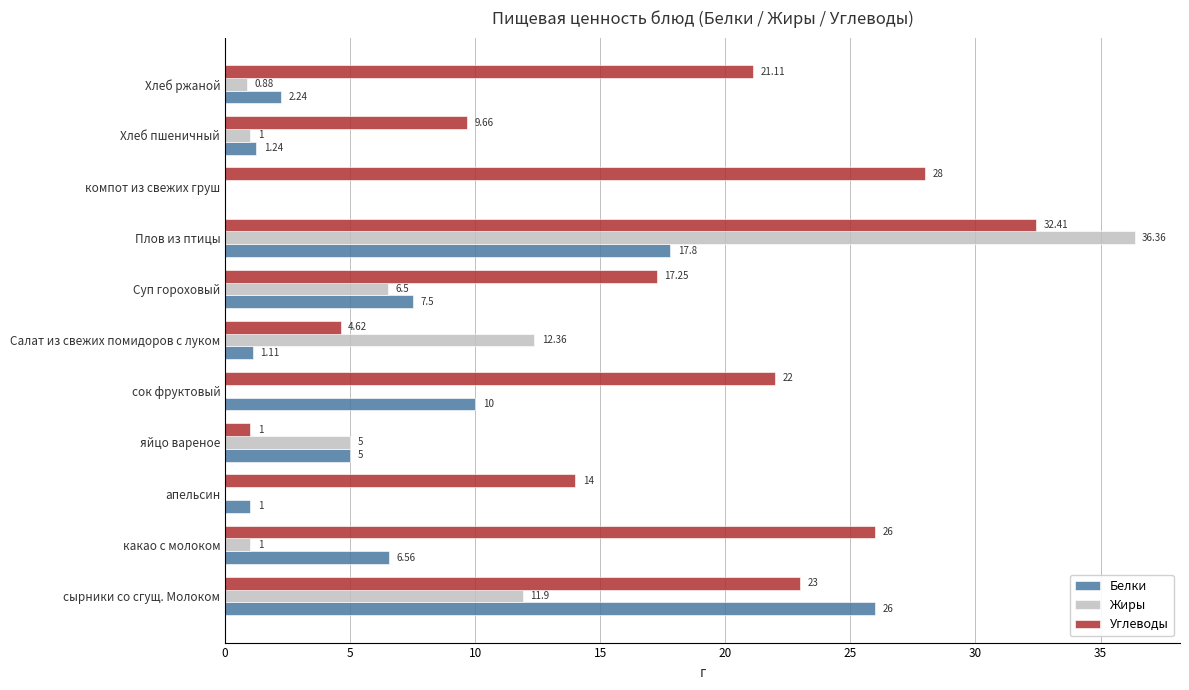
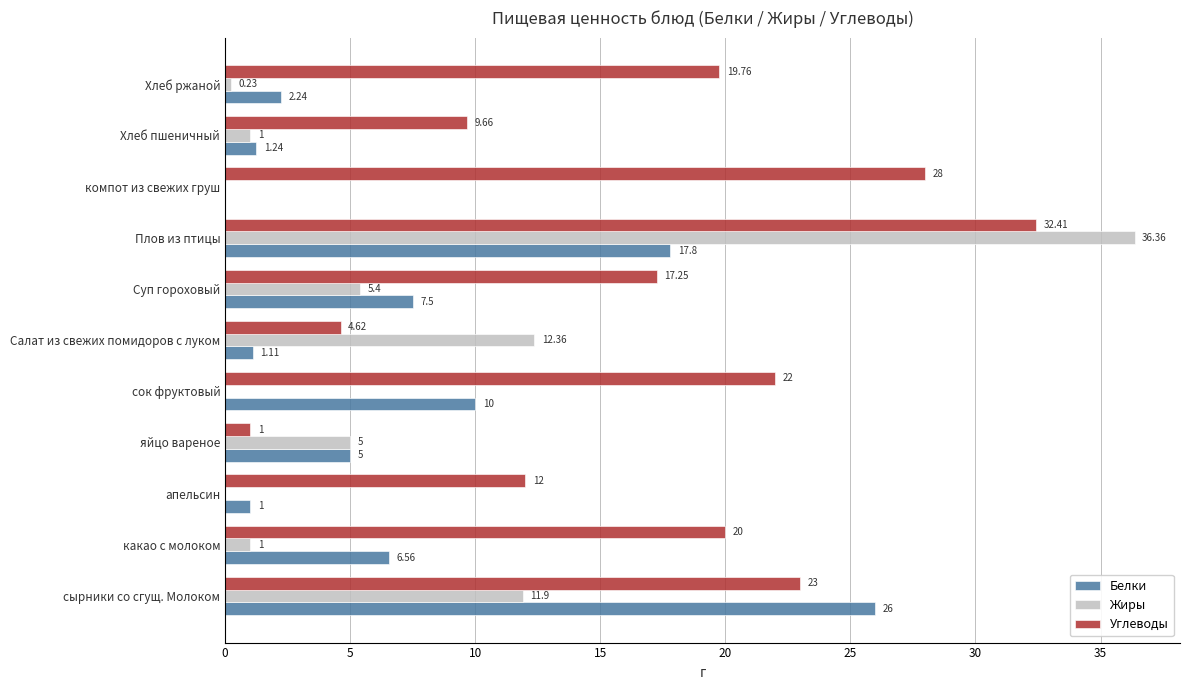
  {
    "Белки": {
      "Хлеб ржаной": 2.24,
      "Хлеб пшеничный": 1,
      "Плов из птицы": 17.8,
      "Суп гороховый": 7.5,
      "Салат из свежих помидоров с луком": 1.11,
      "сок фруктовый": 10,
      "яйцо вареное": 5,
      "апельсин": 1,
      "какао с молоком": 6.56,
      "сырники со сгущ. Молоком": 26
    },
    "Жиры": {
-     "Хлеб ржаной": 0.88,
+     "Хлеб ржаной": 0.23,
      "Хлеб пшеничный": 1,
      "Плов из птицы": 36.36,
-     "Суп гороховый": 6.5,
+     "Суп гороховый": 5.4,
      "Салат из свежих помидоров с луком": 12.36,
      "яйцо вареное": 5,
      "какао с молоком": 1,
      "сырники со сгущ. Молоком": 11.9
    },
    "Углеводы": {
-     "Хлеб ржаной": 21.11,
+     "Хлеб ржаной": 19.76,
      "Хлеб пшеничный": 9.66,
      "компот из свежих груш": 28,
      "Плов из птицы": 32.41,
      "Суп гороховый": 17.25,
      "Салат из свежих помидоров с луком": 4.62,
      "сок фруктовый": 22,
      "яйцо вареное": 1,
-     "апельсин": 14,
-     "какао с молоком": 26,
+     "апельсин": 12,
+     "какао с молоком": 20,
      "сырники со сгущ. Молоком": 23
    }
  }
